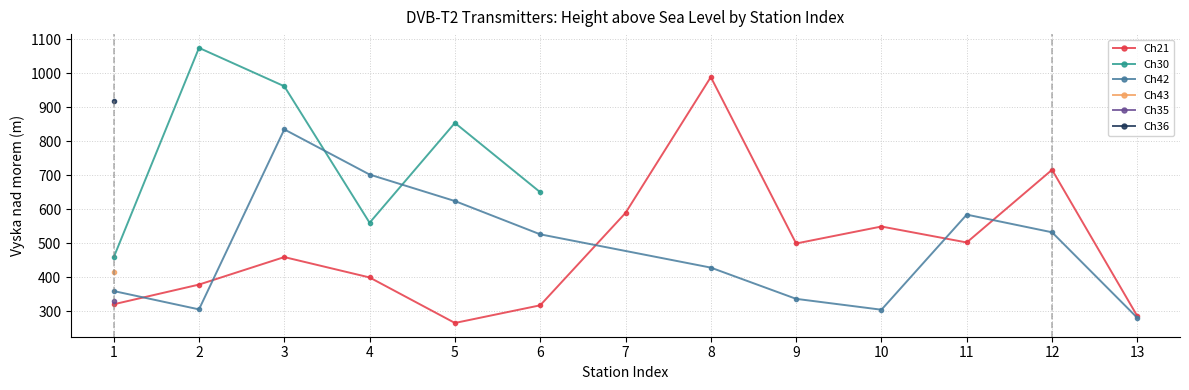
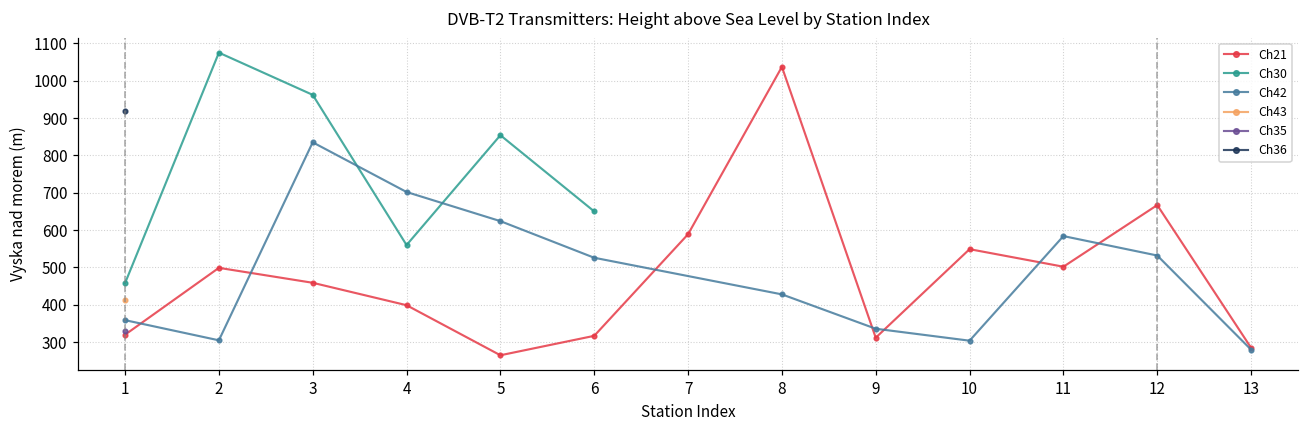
  {
    "Ch21": {
      "1": 320,
-     "2": 380,
+     "2": 500,
      "3": 460,
      "4": 400,
      "5": 270,
      "6": 320,
      "7": 590,
-     "8": 990,
-     "9": 500,
+     "8": 1040,
+     "9": 310,
      "10": 550,
      "11": 500,
-     "12": 720
+     "12": 670
    },
    "Ch43": {
      "1": 410
    },
    "Ch35": {
      "1": 330
    },
    "Ch36": {
      "1": 920
    }
  }
